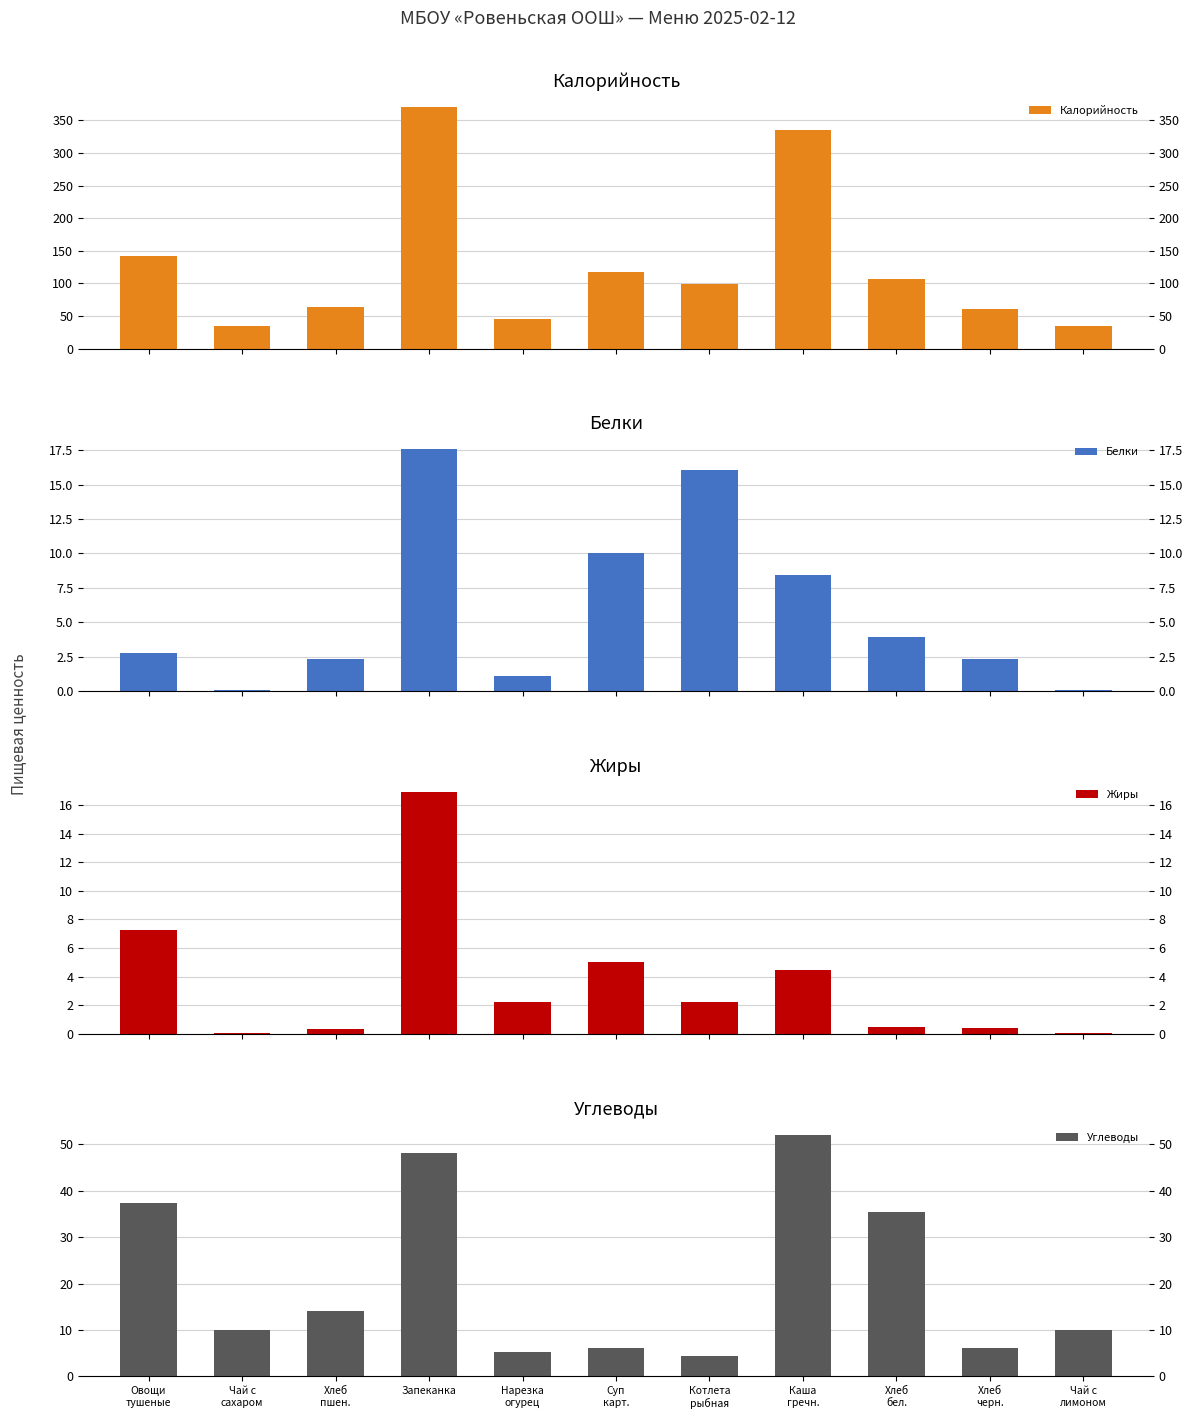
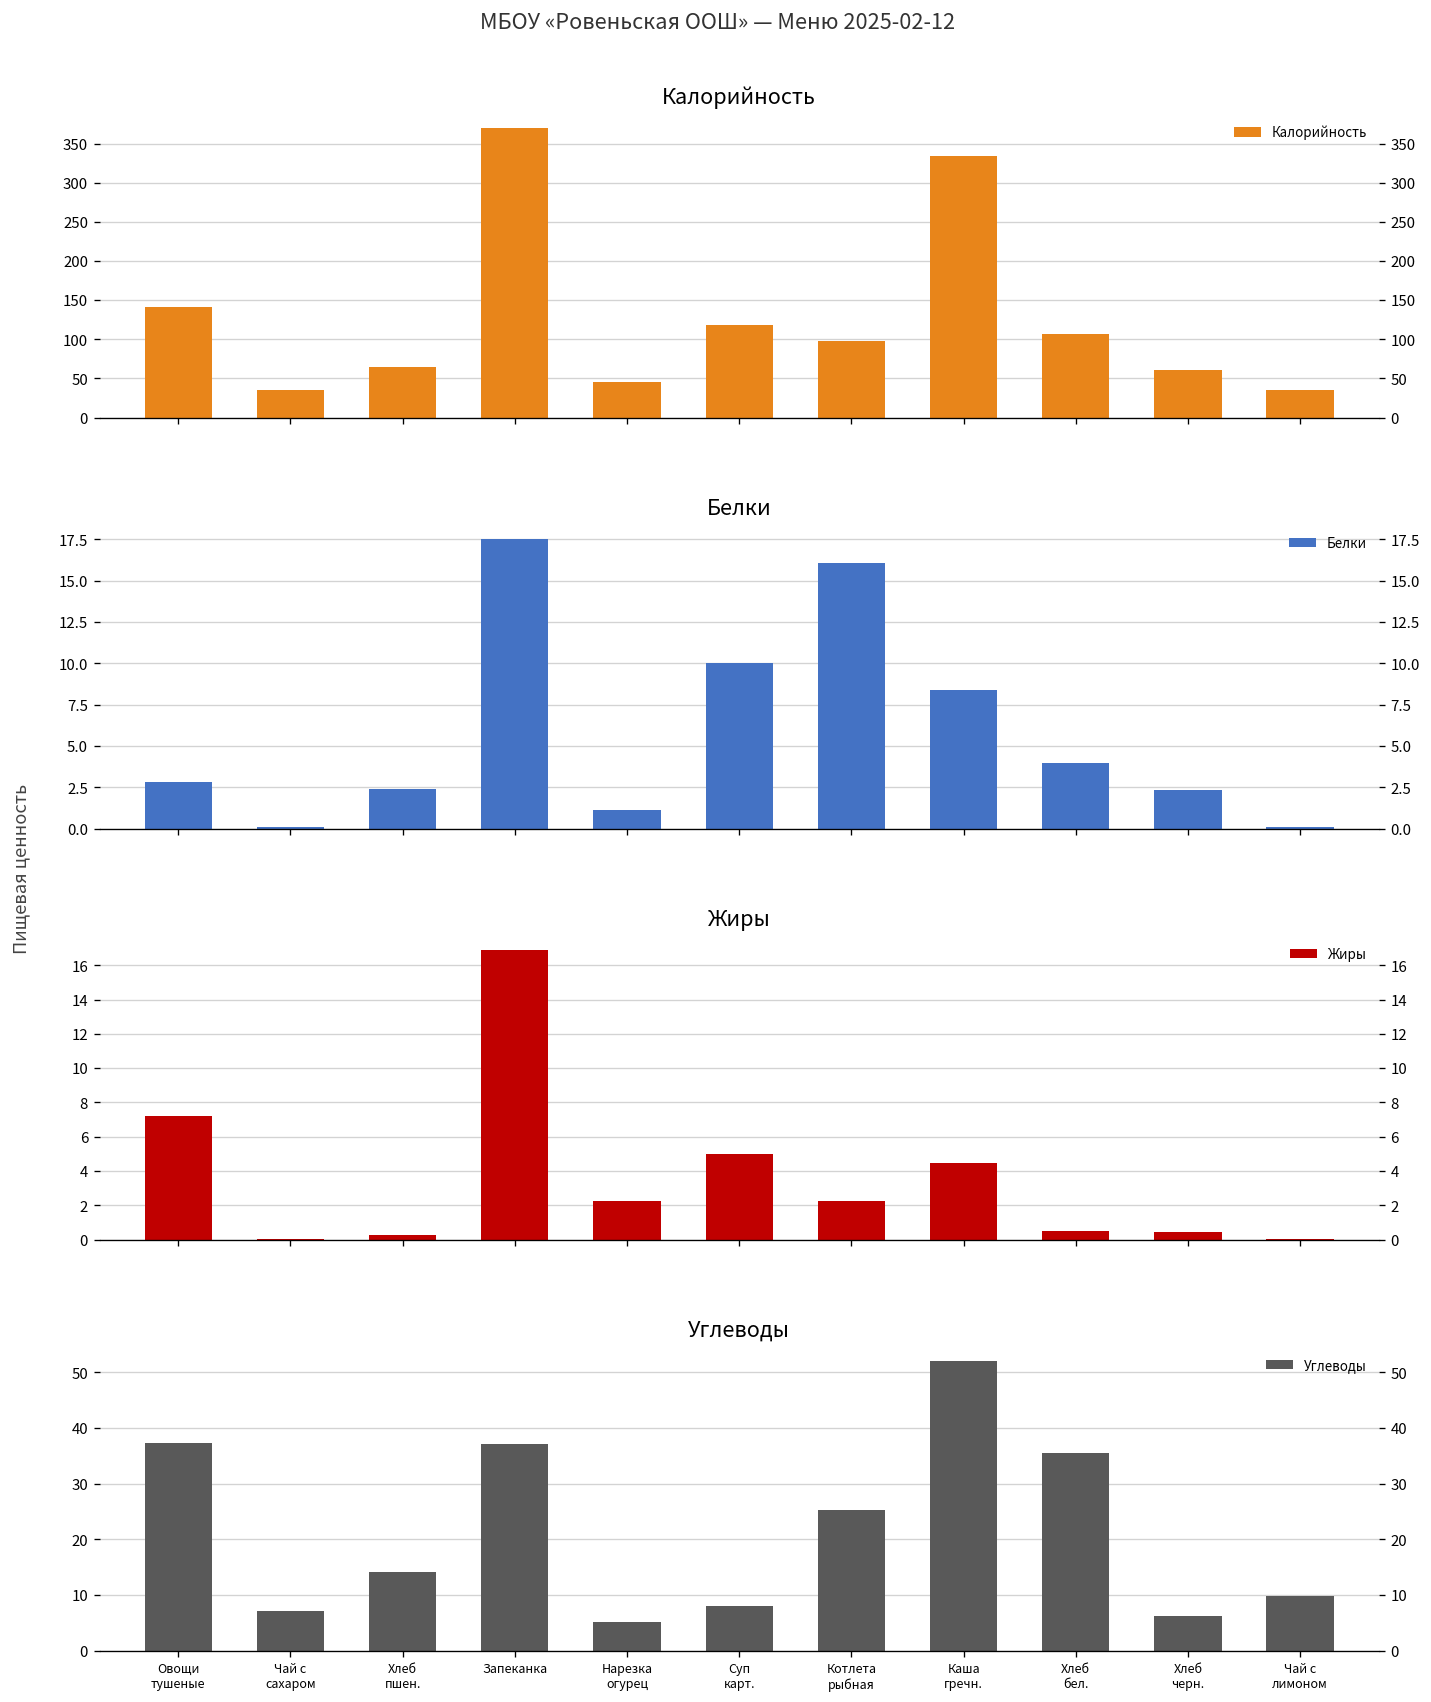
  {
    "Углеводы": {
      "Овощи тушеные": 37,
-     "Чай с сахаром": 10,
+     "Чай с сахаром": 7,
      "Хлеб пшен.": 14,
-     "Запеканка": 48,
+     "Запеканка": 37,
      "Нарезка огурец": 5,
-     "Суп карт.": 6,
-     "Котлета рыбная": 4,
+     "Суп карт.": 8,
+     "Котлета рыбная": 25,
      "Каша гречн.": 52,
      "Хлеб бел.": 35,
      "Хлеб черн.": 6,
      "Чай с лимоном": 10
    }
  }
